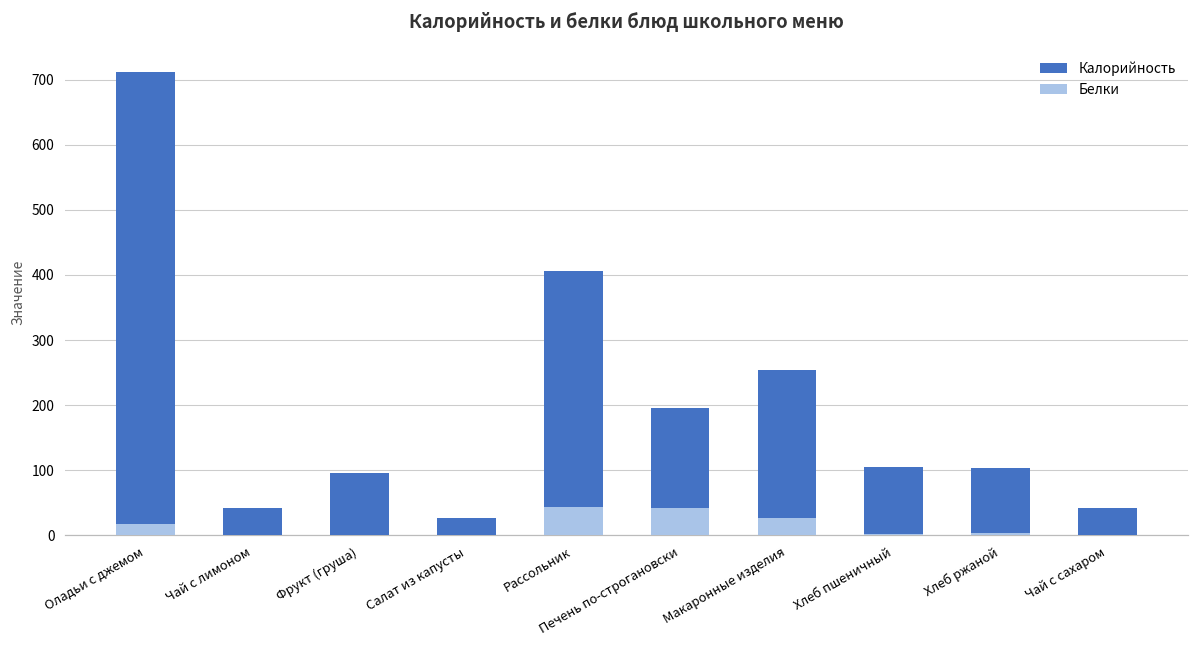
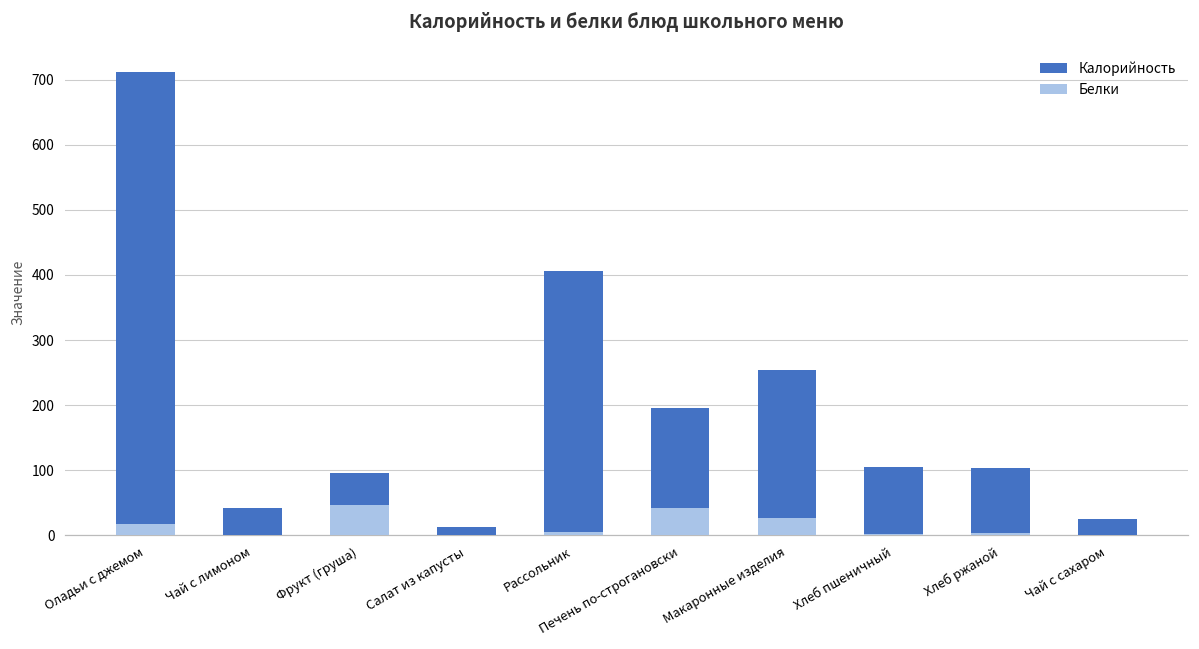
  {
    "Калорийность": {
      "Оладьи с джемом": 710,
      "Чай с лимоном": 40,
      "Фрукт (груша)": 100,
-     "Салат из капусты": 30,
+     "Салат из капусты": 10,
      "Рассольник": 410,
      "Печень по-строгановски": 200,
      "Макаронные изделия": 250,
      "Хлеб пшеничный": 100,
      "Хлеб ржаной": 100,
-     "Чай с сахаром": 40
+     "Чай с сахаром": 20
    },
    "Белки": {
-     "Фрукт (груша)": 0,
-     "Рассольник": 40
+     "Фрукт (груша)": 50,
+     "Рассольник": 0
    }
  }
